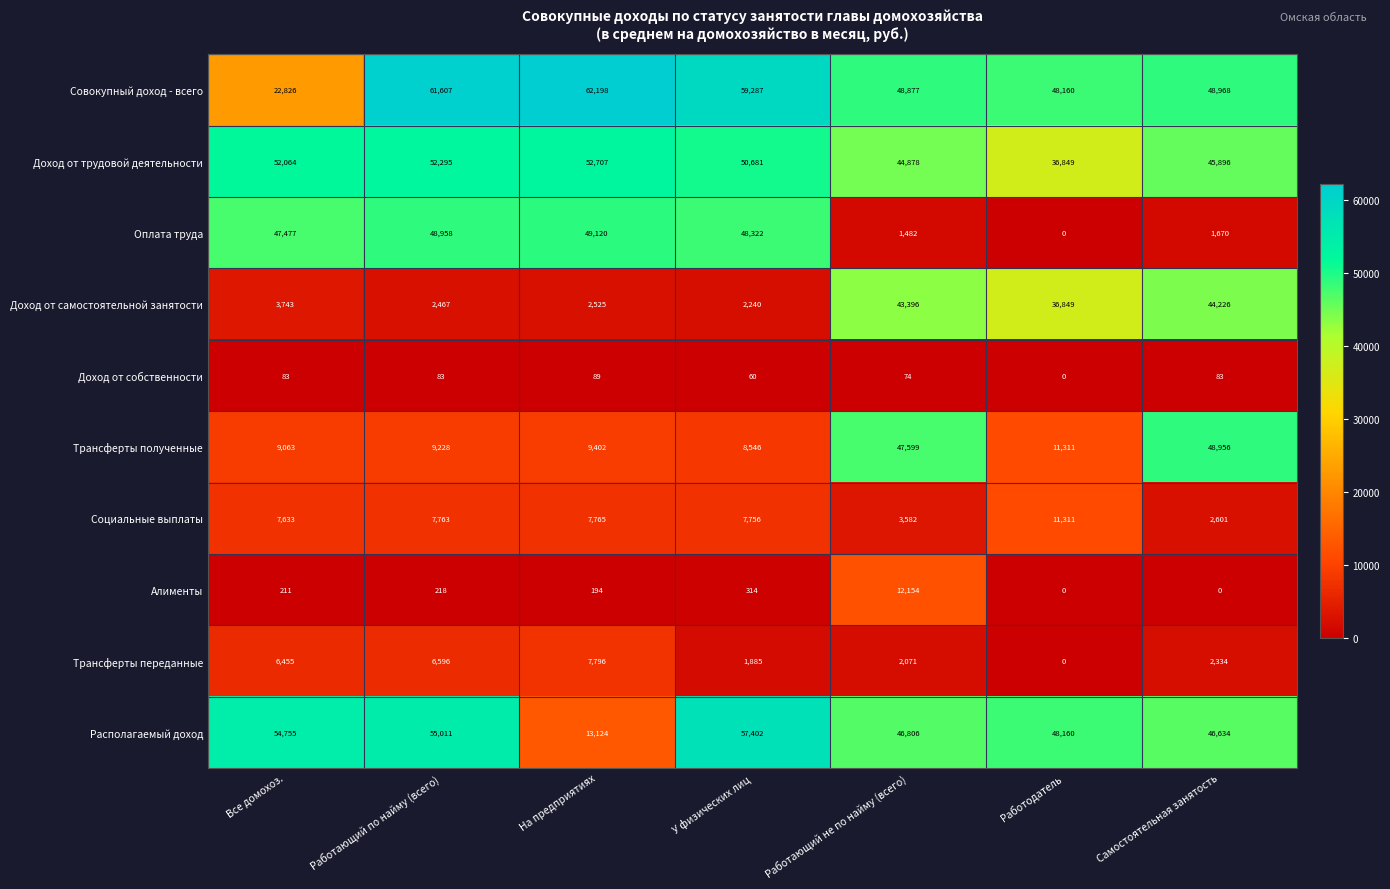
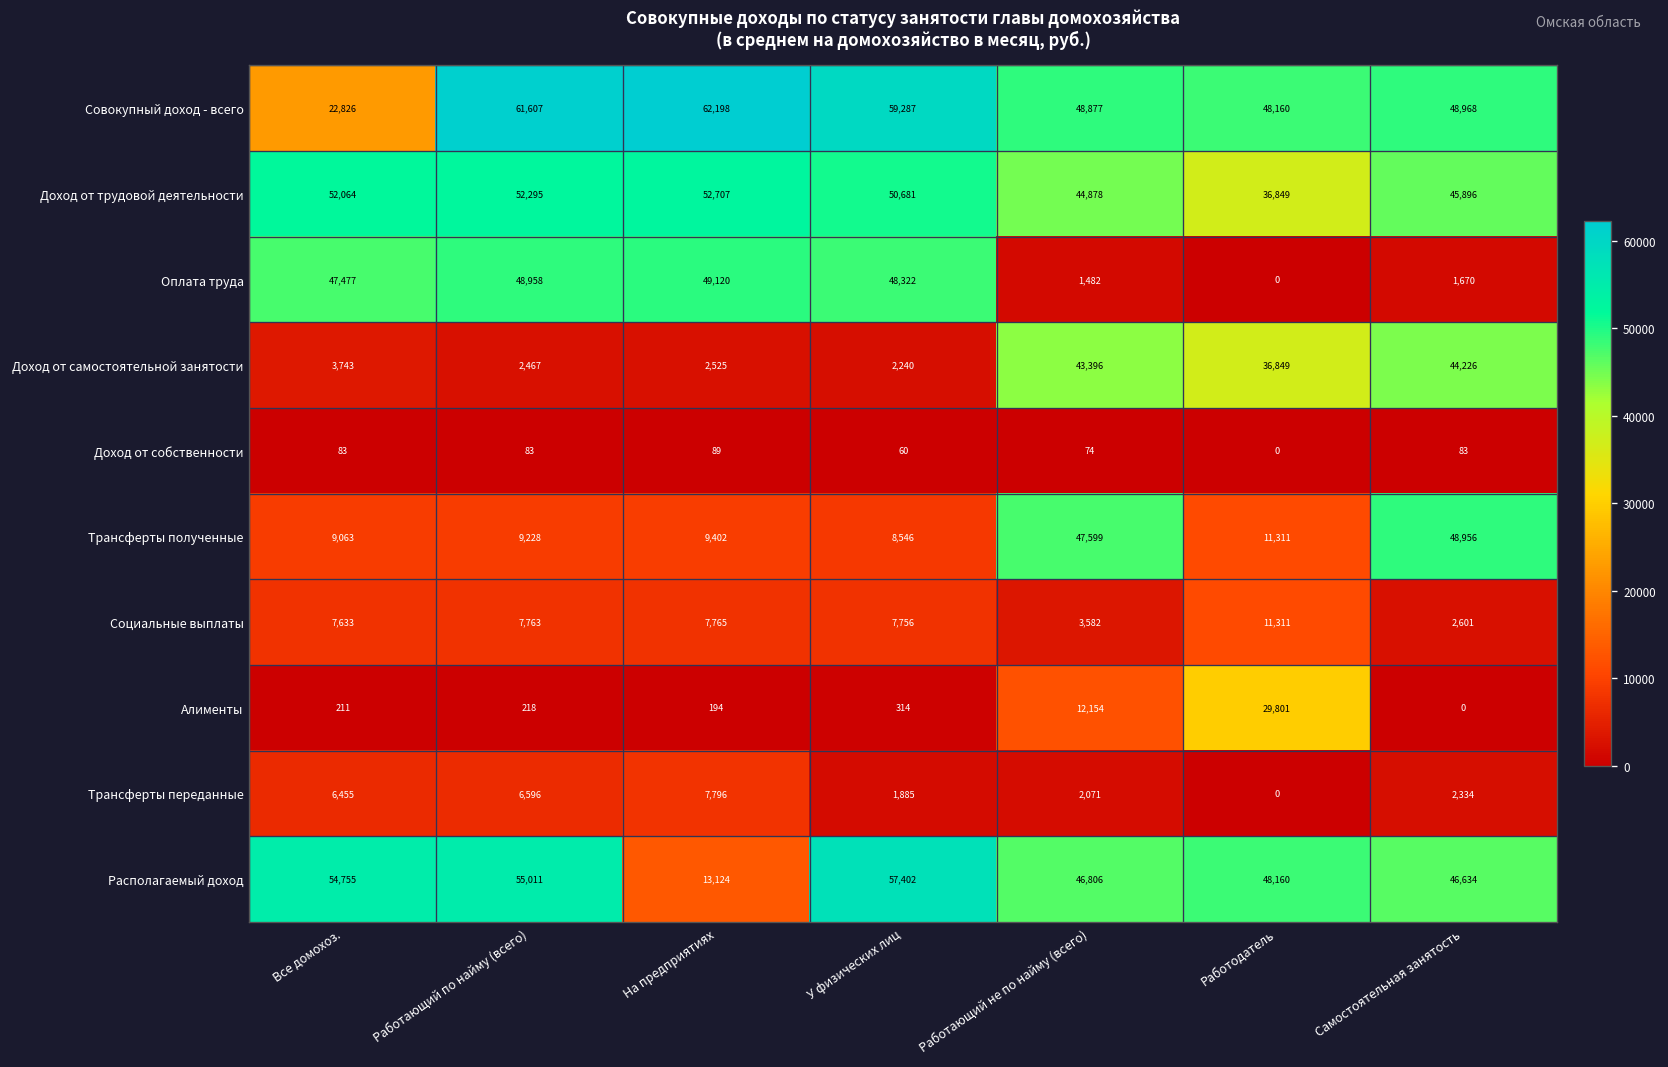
  {
    "Совокупный доход - всего": {
      "Все домохоз.": "22,826",
      "Работающий по найму (всего)": "61,607",
      "На предприятиях": "62,198",
      "У физических лиц": "59,287",
      "Работающий не по найму (всего)": "48,877",
      "Работодатель": "48,160",
      "Самостоятельная занятость": "48,968"
    },
    "Доход от трудовой деятельности": {
      "Все домохоз.": "52,064",
      "Работающий по найму (всего)": "52,295",
      "На предприятиях": "52,707",
      "У физических лиц": "50,681",
      "Работающий не по найму (всего)": "44,878",
      "Работодатель": "36,849",
      "Самостоятельная занятость": "45,896"
    },
    "Оплата труда": {
      "Все домохоз.": "47,477",
      "Работающий по найму (всего)": "48,958",
      "На предприятиях": "49,120",
      "У физических лиц": "48,322",
      "Работающий не по найму (всего)": "1,482",
      "Работодатель": "0",
      "Самостоятельная занятость": "1,670"
    },
    "Доход от самостоятельной занятости": {
      "Все домохоз.": "3,743",
      "Работающий по найму (всего)": "2,467",
      "На предприятиях": "2,525",
      "У физических лиц": "2,240",
      "Работающий не по найму (всего)": "43,396",
      "Работодатель": "36,849",
      "Самостоятельная занятость": "44,226"
    },
    "Доход от собственности": {
      "Все домохоз.": "83",
      "Работающий по найму (всего)": "83",
      "На предприятиях": "89",
      "У физических лиц": "60",
      "Работающий не по найму (всего)": "74",
      "Работодатель": "0",
      "Самостоятельная занятость": "83"
    },
    "Трансферты полученные": {
      "Все домохоз.": "9,063",
      "Работающий по найму (всего)": "9,228",
      "На предприятиях": "9,402",
      "У физических лиц": "8,546",
      "Работающий не по найму (всего)": "47,599",
      "Работодатель": "11,311",
      "Самостоятельная занятость": "48,956"
    },
    "Социальные выплаты": {
      "Все домохоз.": "7,633",
      "Работающий по найму (всего)": "7,763",
      "На предприятиях": "7,765",
      "У физических лиц": "7,756",
      "Работающий не по найму (всего)": "3,582",
      "Работодатель": "11,311",
      "Самостоятельная занятость": "2,601"
    },
    "Алименты": {
      "Все домохоз.": "211",
      "Работающий по найму (всего)": "218",
      "На предприятиях": "194",
      "У физических лиц": "314",
      "Работающий не по найму (всего)": "12,154",
-     "Работодатель": "0",
+     "Работодатель": "29,801",
      "Самостоятельная занятость": "0"
    },
    "Трансферты переданные": {
      "Все домохоз.": "6,455",
      "Работающий по найму (всего)": "6,596",
      "На предприятиях": "7,796",
      "У физических лиц": "1,885",
      "Работающий не по найму (всего)": "2,071",
      "Работодатель": "0",
      "Самостоятельная занятость": "2,334"
    },
    "Располагаемый доход": {
      "Все домохоз.": "54,755",
      "Работающий по найму (всего)": "55,011",
      "На предприятиях": "13,124",
      "У физических лиц": "57,402",
      "Работающий не по найму (всего)": "46,806",
      "Работодатель": "48,160",
      "Самостоятельная занятость": "46,634"
    }
  }
